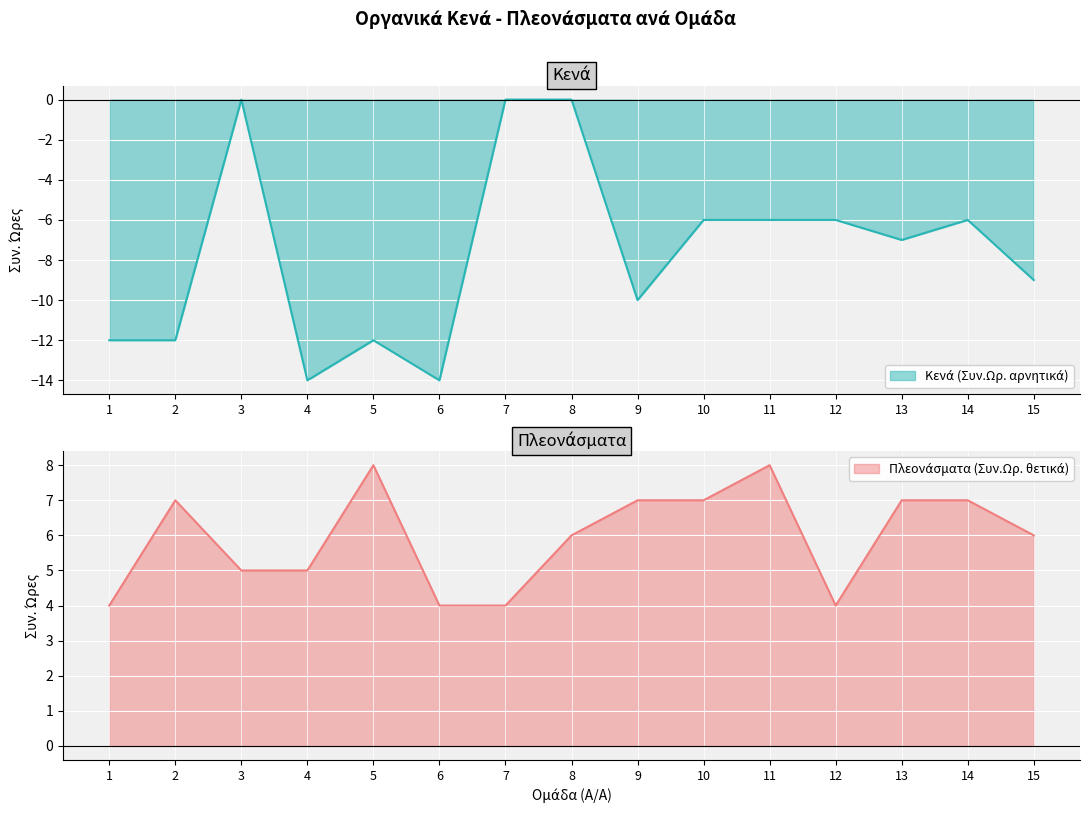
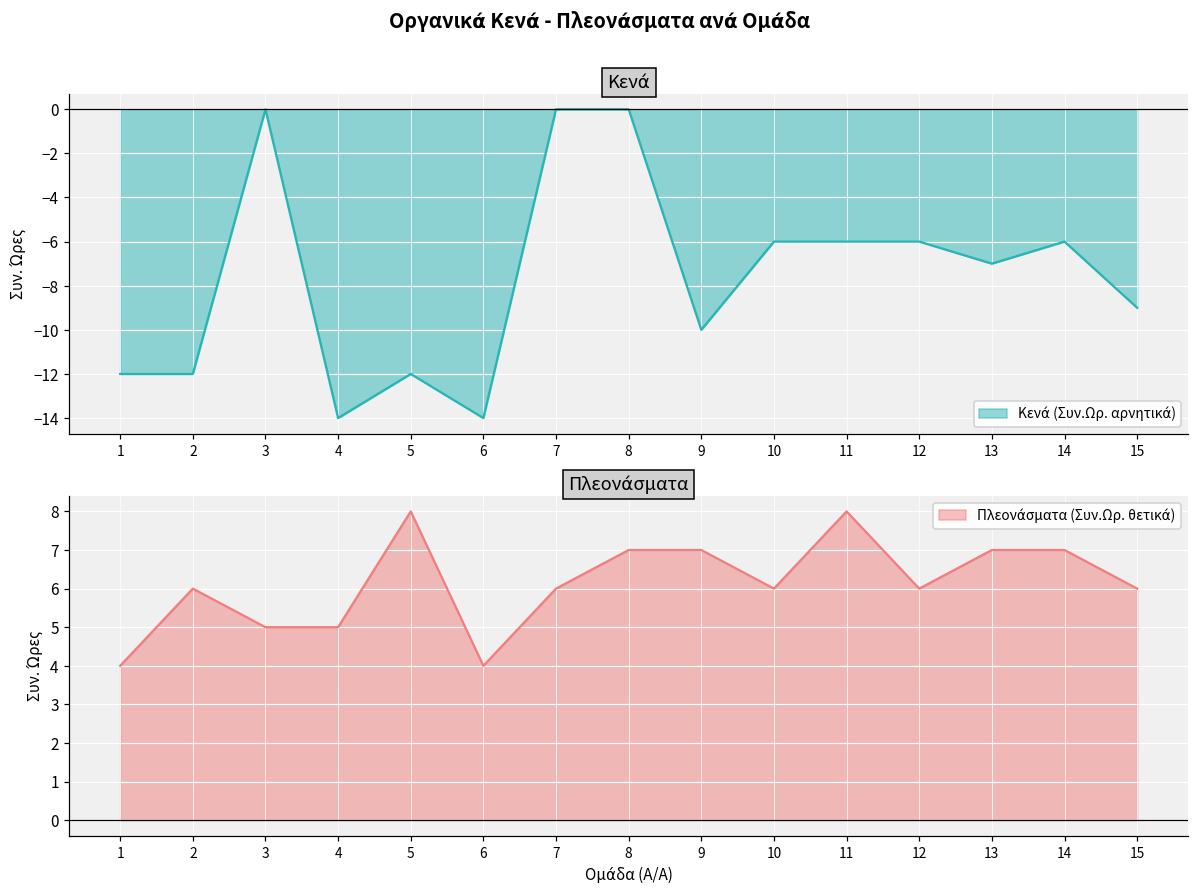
  {
    "Πλεονάσματα": {
      "1": 4,
-     "2": 7,
+     "2": 6,
      "3": 5,
      "4": 5,
      "5": 8,
      "6": 4,
-     "7": 4,
-     "8": 6,
+     "7": 6,
+     "8": 7,
      "9": 7,
-     "10": 7,
+     "10": 6,
      "11": 8,
-     "12": 4,
+     "12": 6,
      "13": 7,
      "14": 7,
      "15": 6
    }
  }
